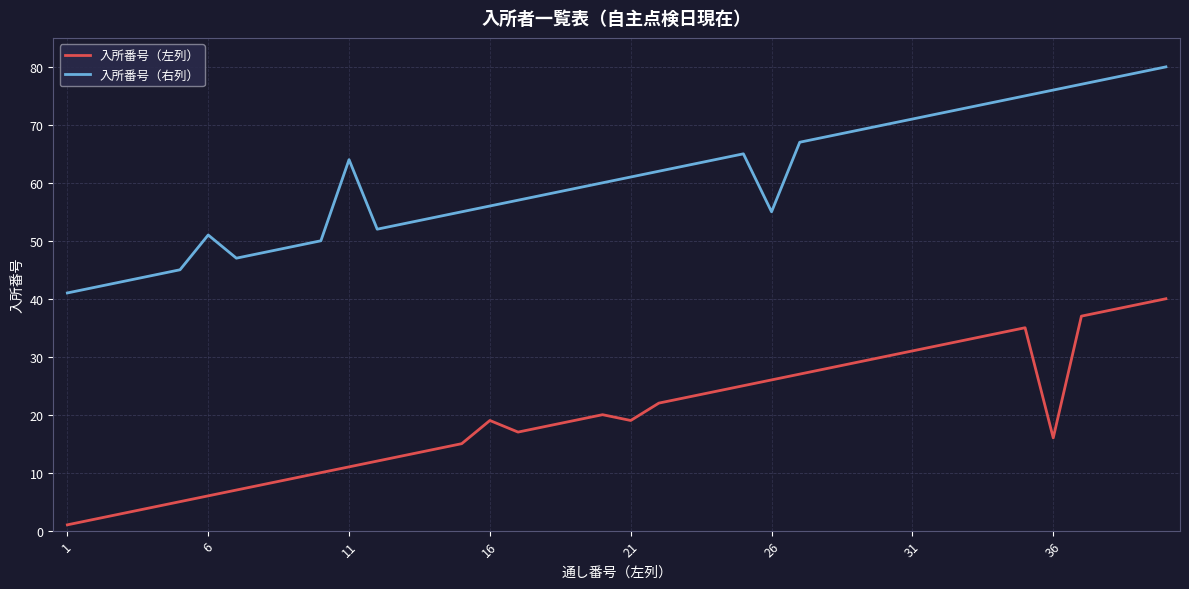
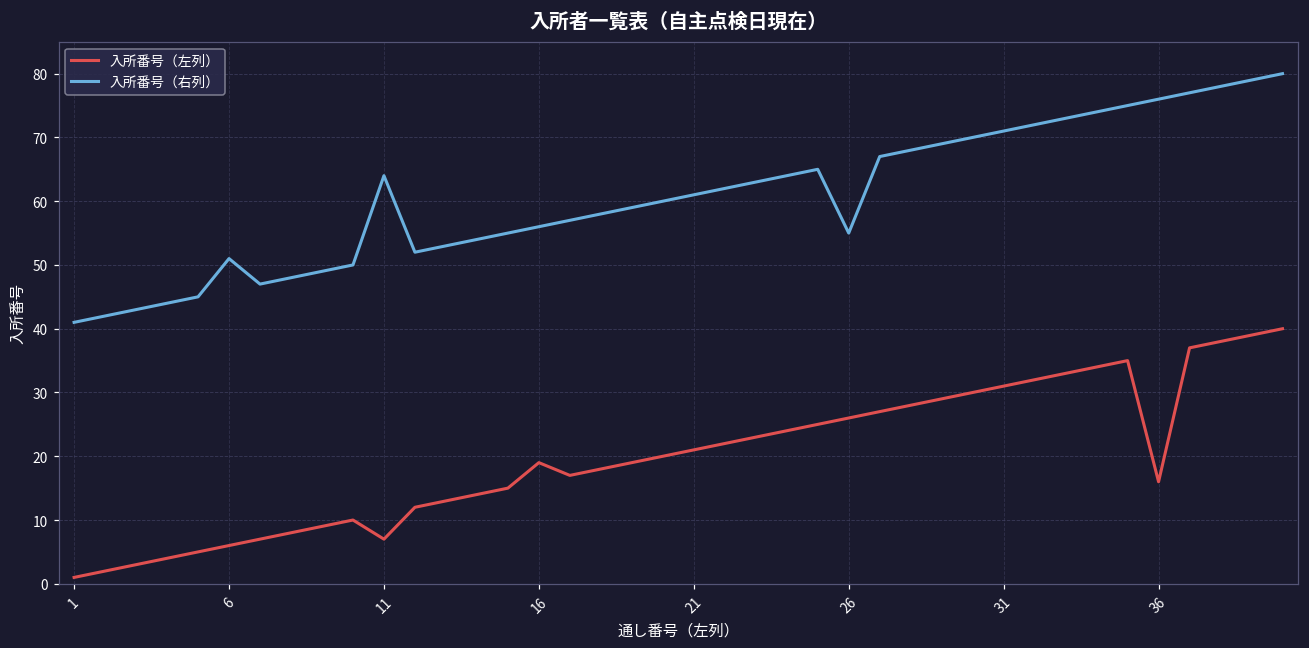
  {
    "入所番号（左列）": {
      "1": 1,
      "6": 6,
-     "11": 11,
+     "11": 7,
      "16": 19,
-     "21": 19,
+     "21": 21,
      "26": 26,
      "31": 31,
      "36": 16
    },
    "入所番号（右列）": {
      "1": 41,
      "6": 51,
      "11": 64,
      "16": 56,
      "21": 61,
      "26": 55,
      "31": 71,
      "36": 76
    }
  }
